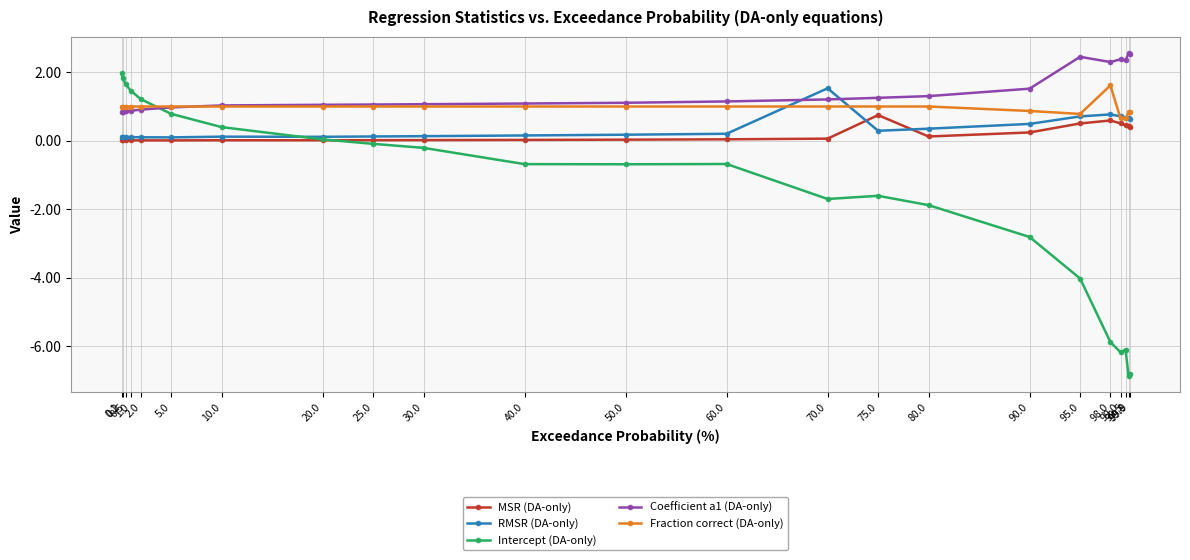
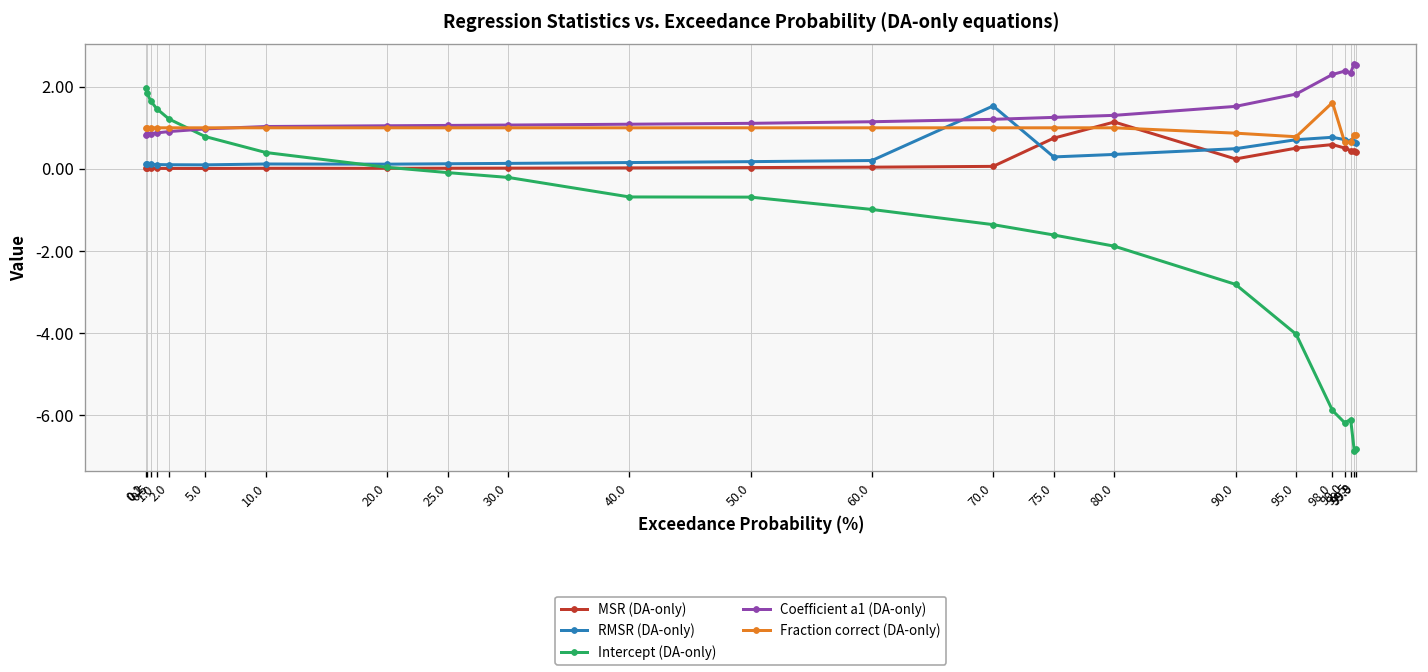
  {
    "MSR (DA-only)": {
      "0.1": 0.0,
      "0.2": 0.0,
      "0.5": 0.0,
      "1.0": 0.0,
      "2.0": 0.0,
      "5.0": 0.0,
      "10.0": 0.0,
      "25.0": 0.0,
      "30.0": 0.0,
      "40.0": 0.0,
      "50.0": 0.0,
      "60.0": 0.0,
      "70.0": 0.1,
      "75.0": 0.7,
-     "80.0": 0.1,
+     "80.0": 1.1,
      "90.0": 0.2,
      "95.0": 0.5,
      "98.0": 0.6,
      "99.0": 0.5,
      "99.5": 0.4,
      "99.8": 0.4,
      "99.9": 0.4
    },
    "RMSR (DA-only)": {
      "0.1": 0.1,
      "0.2": 0.1,
      "0.5": 0.1,
      "1.0": 0.1,
      "2.0": 0.1,
      "5.0": 0.1,
      "10.0": 0.1,
      "20.0": 0.1,
      "25.0": 0.1,
      "30.0": 0.1,
      "40.0": 0.2,
      "50.0": 0.2,
      "60.0": 0.2,
      "70.0": 1.5,
      "75.0": 0.3,
      "80.0": 0.4,
      "90.0": 0.5,
      "98.0": 0.8,
      "99.8": 0.7,
      "99.9": 0.6
    },
    "Intercept (DA-only)": {
      "0.1": 2.0,
      "0.2": 1.8,
      "0.5": 1.7,
      "1.0": 1.5,
      "2.0": 1.2,
      "5.0": 0.8,
      "10.0": 0.4,
      "25.0": -0.1,
      "30.0": -0.2,
      "40.0": -0.7,
      "50.0": -0.7,
-     "60.0": -0.7,
-     "70.0": -1.7,
+     "60.0": -1.0,
+     "70.0": -1.4,
      "75.0": -1.6,
      "80.0": -1.9,
      "90.0": -2.8,
      "95.0": -4.0,
      "98.0": -5.9,
      "99.0": -6.2,
      "99.5": -6.1,
      "99.8": -6.9,
      "99.9": -6.8
    },
    "Coefficient a1 (DA-only)": {
      "0.1": 0.8,
      "0.2": 0.8,
      "0.5": 0.9,
      "1.0": 0.9,
      "2.0": 0.9,
      "40.0": 1.1,
      "50.0": 1.1,
      "60.0": 1.1,
      "70.0": 1.2,
      "75.0": 1.3,
      "80.0": 1.3,
      "90.0": 1.5,
-     "95.0": 2.5,
+     "95.0": 1.8,
      "98.0": 2.3,
      "99.0": 2.4,
      "99.5": 2.3,
      "99.8": 2.6,
      "99.9": 2.5
    },
    "Fraction correct (DA-only)": {
      "0.1": 1.0,
      "0.2": 1.0,
      "0.5": 1.0,
      "1.0": 1.0,
      "2.0": 1.0,
      "40.0": 1.0,
      "50.0": 1.0,
      "60.0": 1.0,
      "70.0": 1.0,
      "75.0": 1.0,
      "80.0": 1.0,
      "90.0": 0.9,
      "98.0": 1.6,
      "99.8": 0.8,
      "99.9": 0.8
    }
  }
